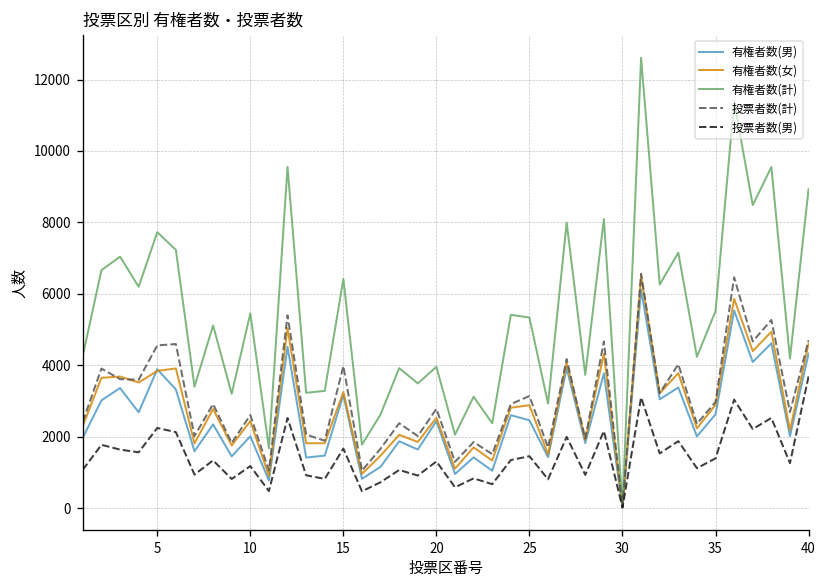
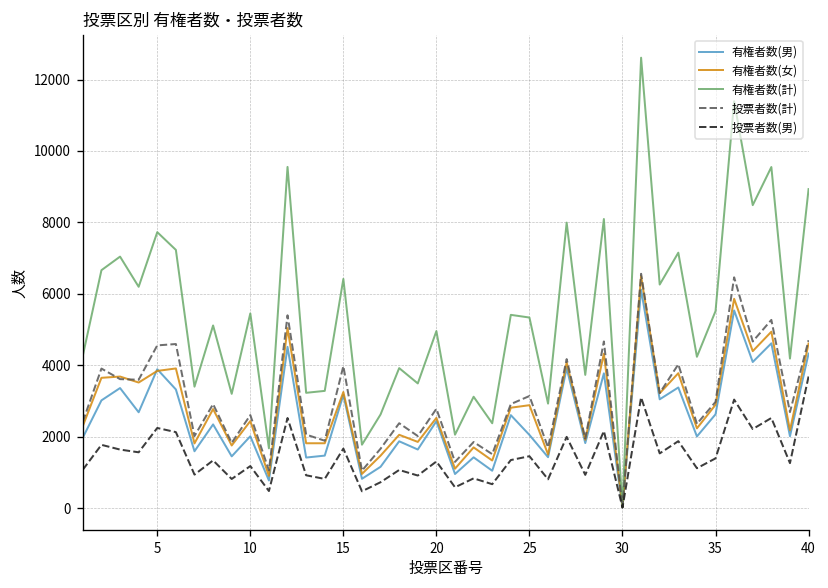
  {
    "有権者数(男)": {
      "10": 2000,
      "20": 2400,
-     "25": 2500,
+     "25": 2000,
      "35": 2600,
      "40": 4300
    },
    "有権者数(女)": {
      "10": 2400,
      "20": 2500,
      "25": 2900,
      "40": 4600
    },
    "有権者数(計)": {
      "5": 7700,
      "10": 5500,
      "15": 6400,
-     "20": 4000,
+     "20": 5000,
      "25": 5300,
      "35": 5500,
      "40": 8900
    },
    "投票者数(計)": {
      "5": 4600,
      "10": 2600,
      "15": 4000,
      "20": 2800,
      "25": 3100,
      "40": 4700
    },
    "投票者数(男)": {
      "5": 2200,
      "10": 1200,
      "15": 1700,
      "20": 1300,
      "25": 1500,
      "35": 1400,
      "40": 3700
    }
  }
